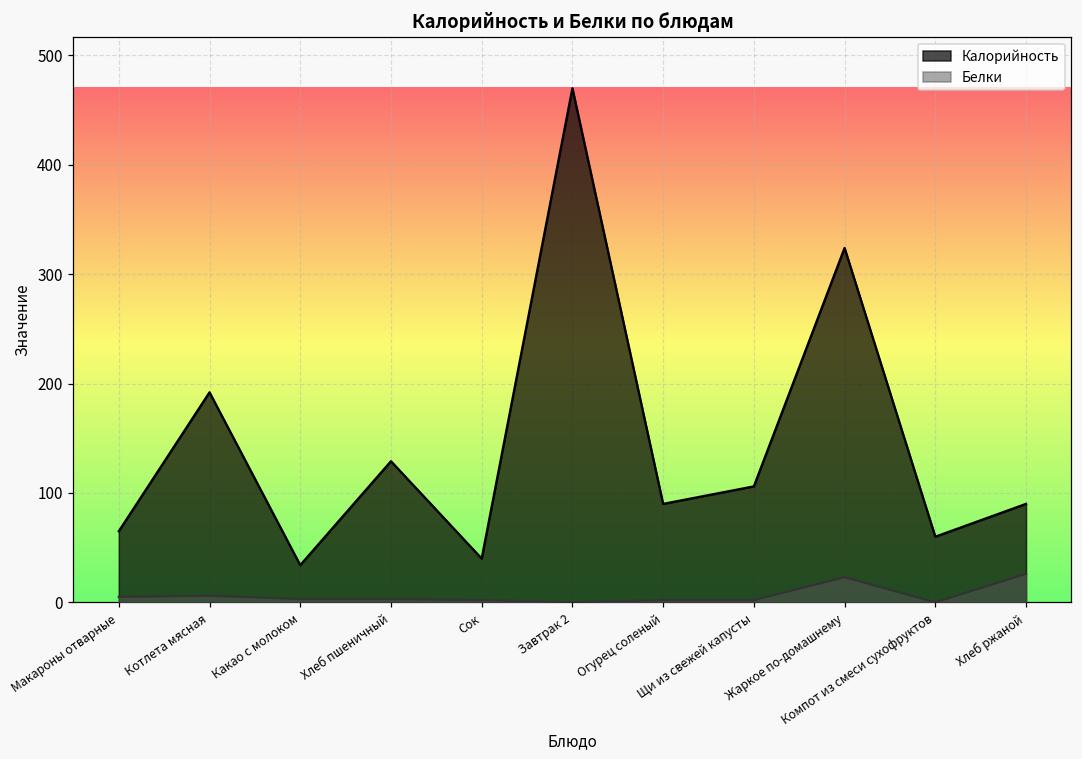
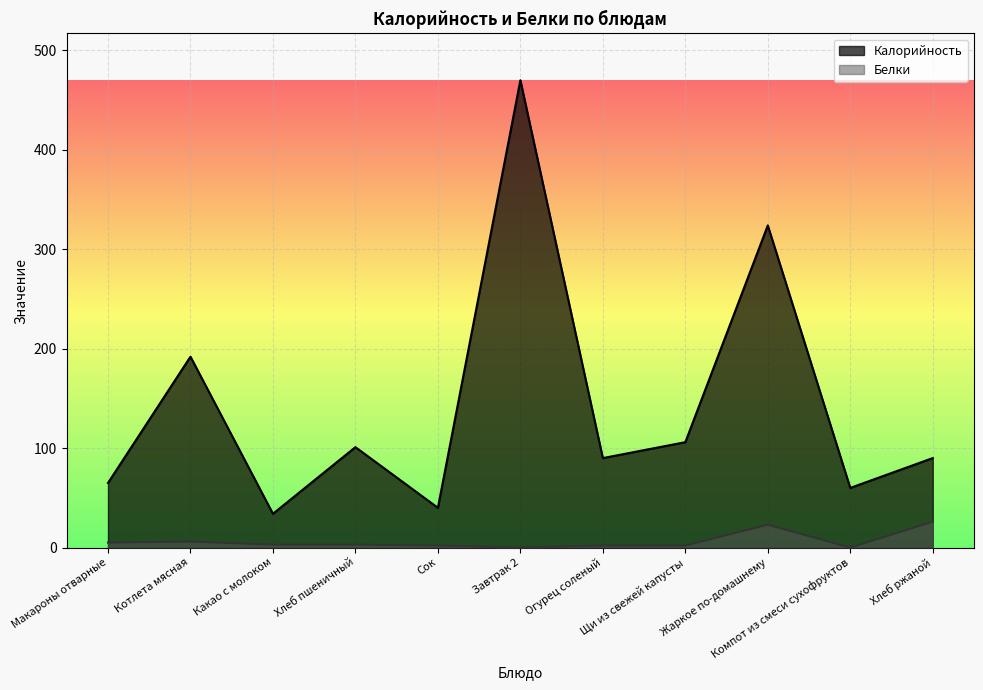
  {
    "Калорийность": {
      "Макароны отварные": 70,
      "Котлета мясная": 190,
      "Какао с молоком": 30,
-     "Хлеб пшеничный": 130,
+     "Хлеб пшеничный": 100,
      "Сок": 40,
      "Завтрак 2": 470,
      "Огурец соленый": 90,
      "Щи из свежей капусты": 110,
      "Жаркое по-домашнему": 320,
      "Компот из смеси сухофруктов": 60,
      "Хлеб ржаной": 90
    },
    "Белки": {
      "Макароны отварные": 10,
      "Котлета мясная": 10,
      "Какао с молоком": 0,
      "Хлеб пшеничный": 0,
      "Сок": 0,
      "Завтрак 2": 0,
      "Огурец соленый": 0,
      "Щи из свежей капусты": 0,
      "Жаркое по-домашнему": 20,
      "Компот из смеси сухофруктов": 0,
      "Хлеб ржаной": 30
    }
  }
